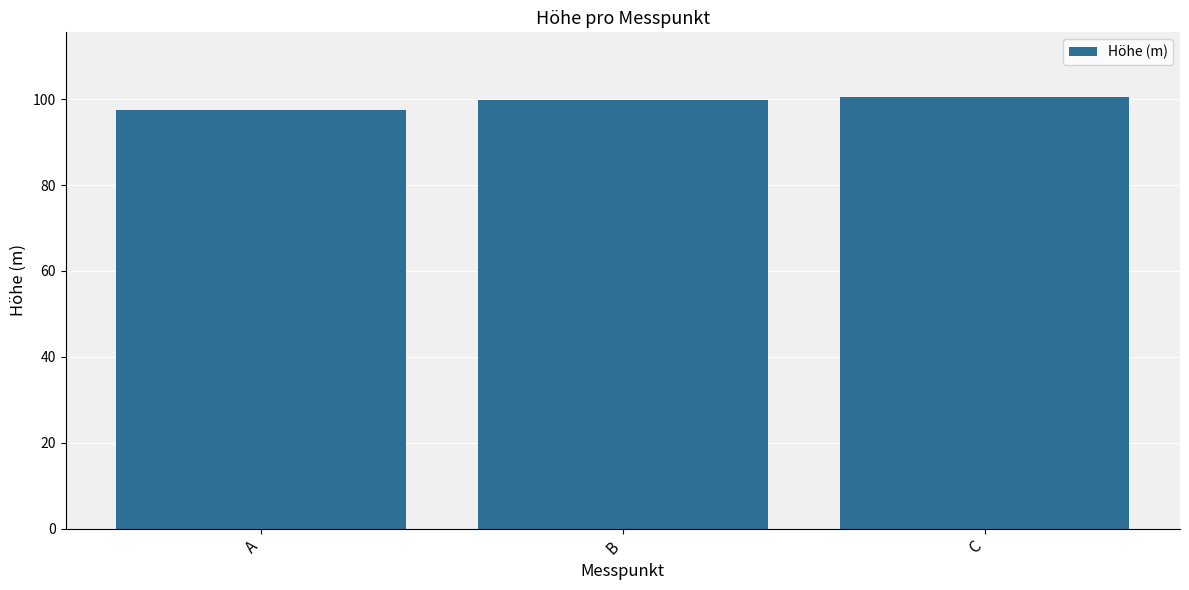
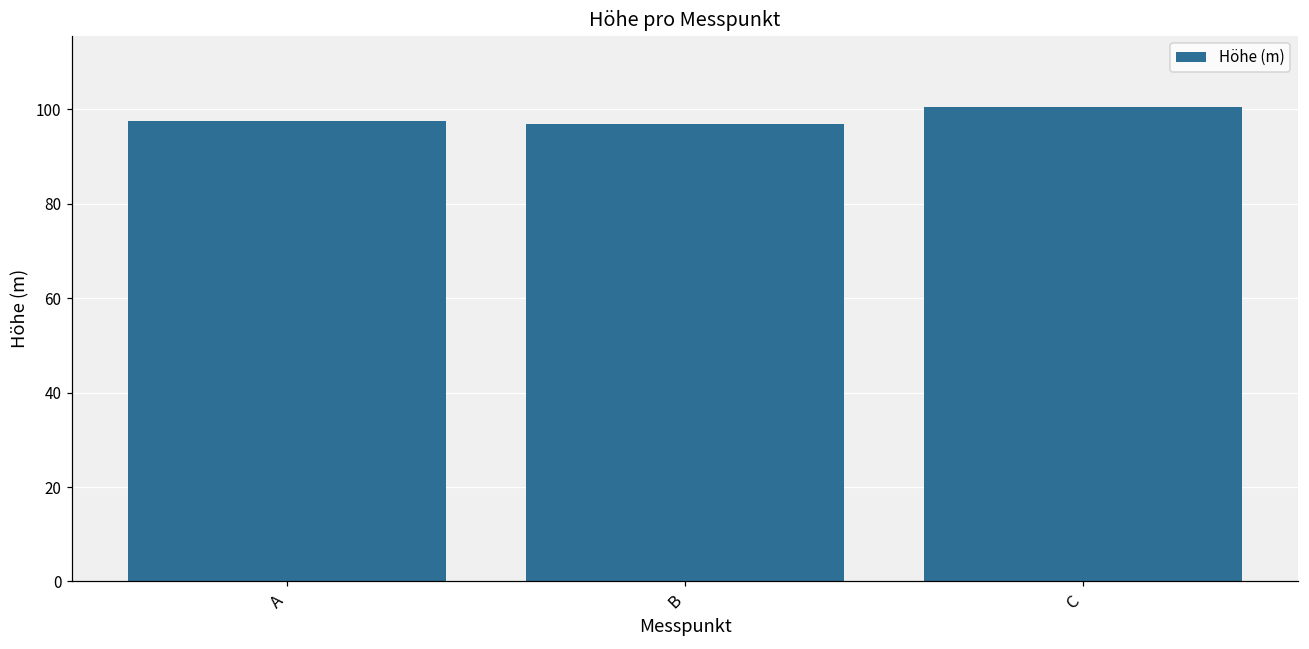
  {
    "A": 97,
-   "B": 100,
+   "B": 97,
    "C": 101
  }
